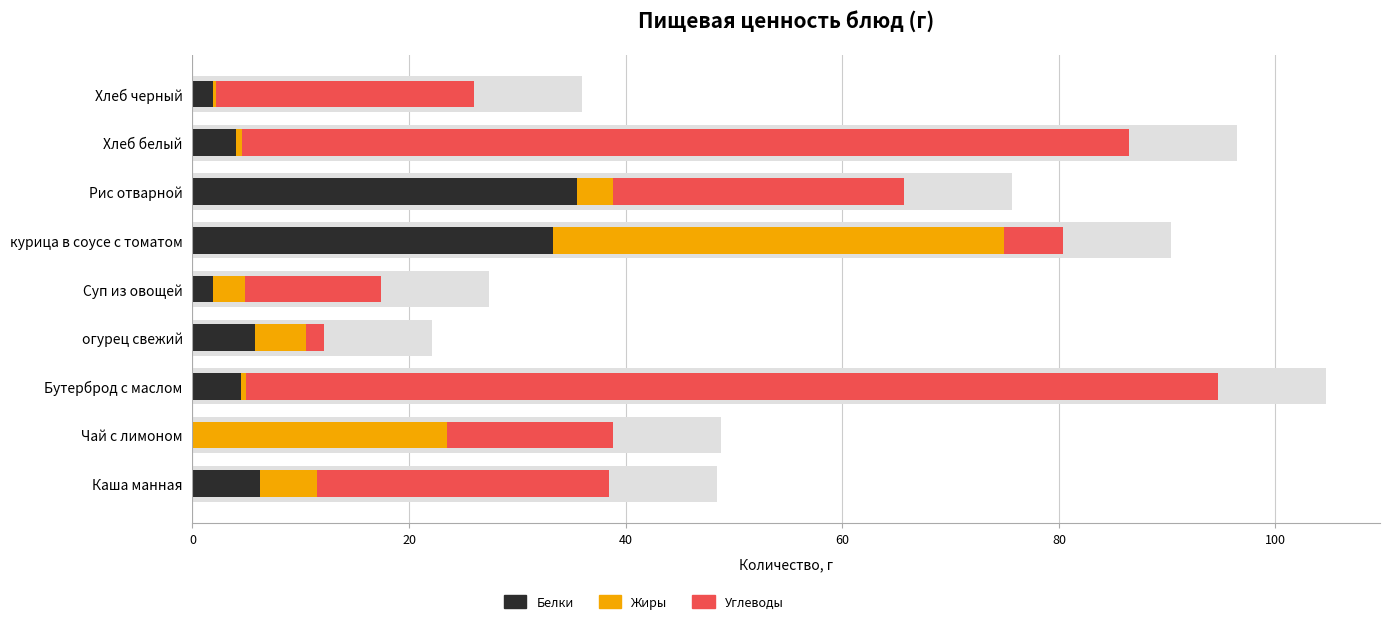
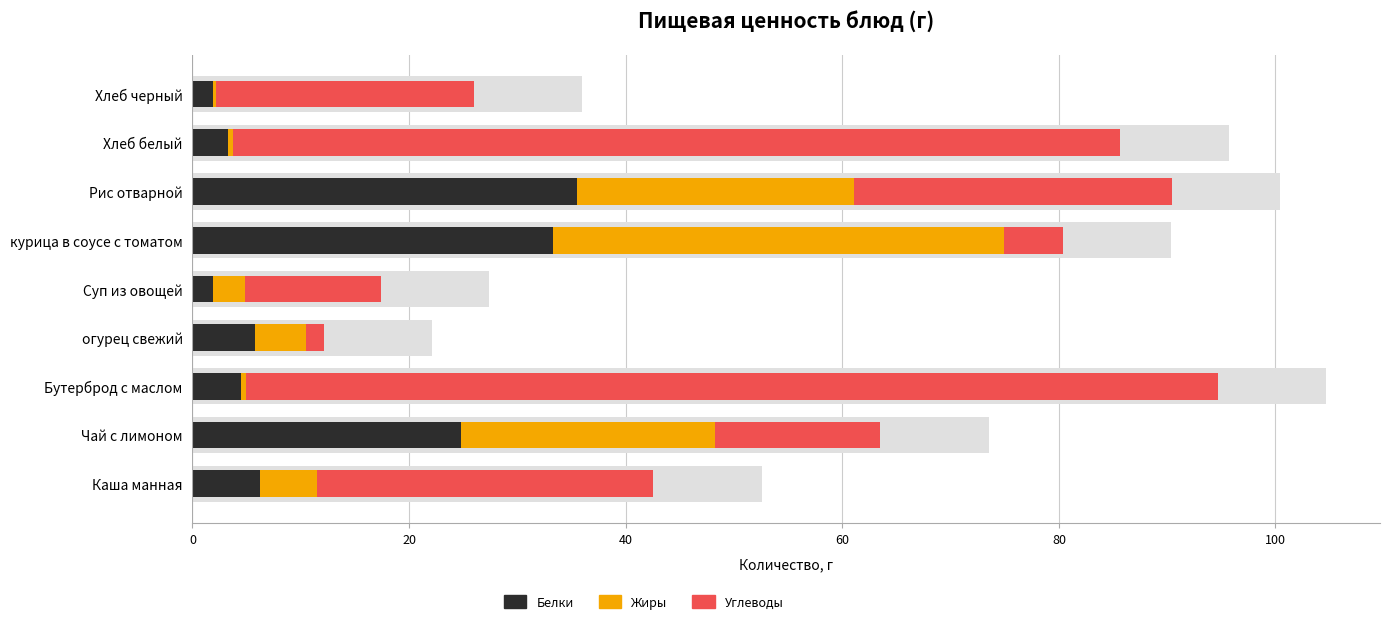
  {
    "Белки": {
-     "Хлеб белый": 4.1,
-     "Чай с лимоном": 0.1
+     "Хлеб белый": 3.3,
+     "Чай с лимоном": 24.8
    },
    "Жиры": {
-     "Рис отварной": 3.4
+     "Рис отварной": 25.6
    },
    "Углеводы": {
-     "Рис отварной": 26.9,
-     "Каша манная": 27.0
+     "Рис отварной": 29.4,
+     "Каша манная": 31.1
    }
  }
